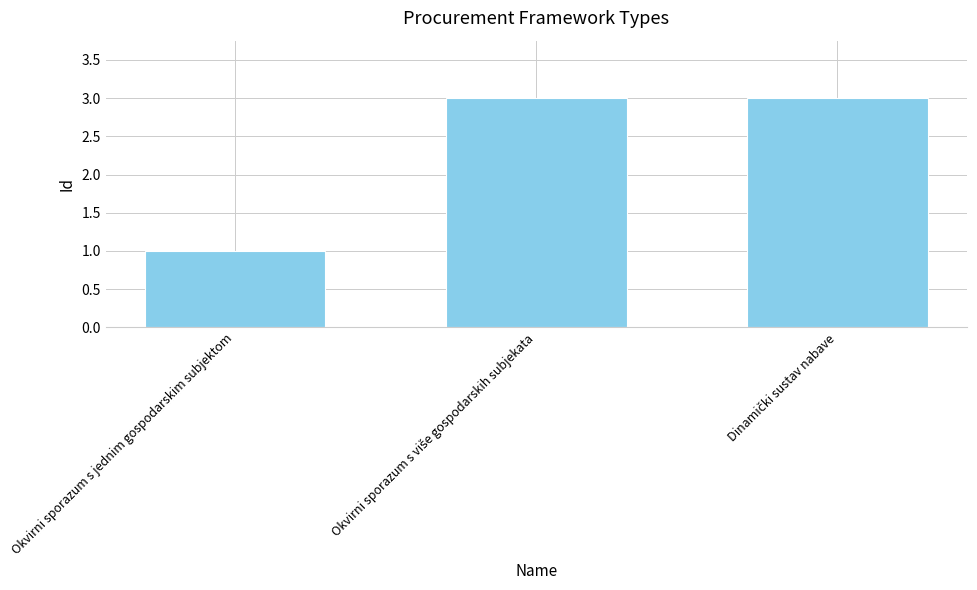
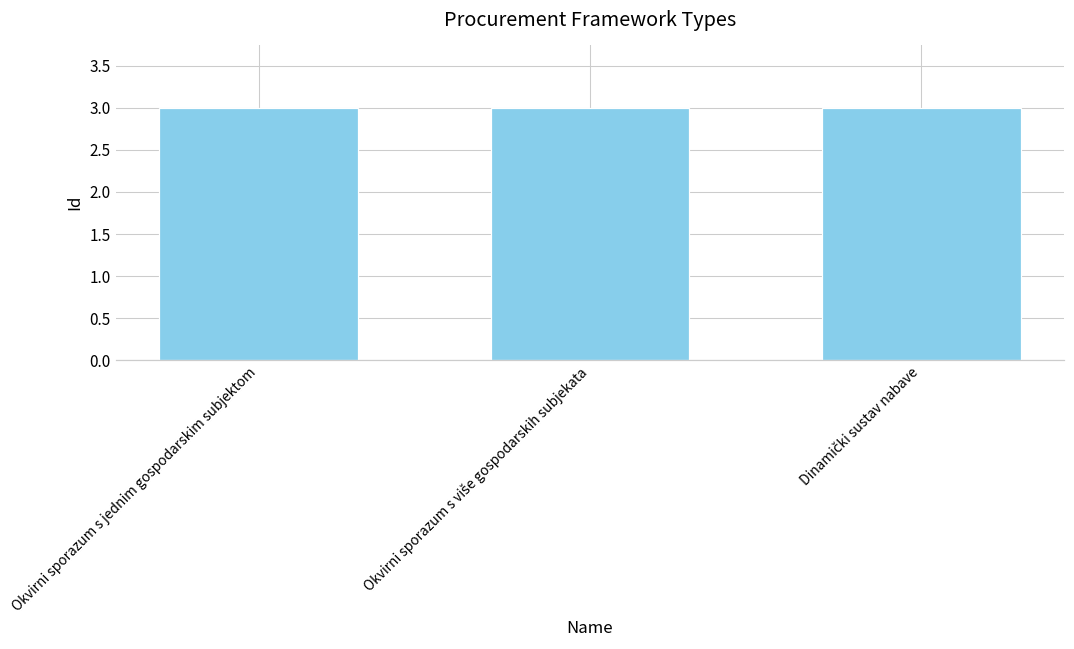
  {
-   "Okvirni sporazum s jednim gospodarskim subjektom": 1,
+   "Okvirni sporazum s jednim gospodarskim subjektom": 3,
    "Okvirni sporazum s više gospodarskih subjekata": 3,
    "Dinamički sustav nabave": 3
  }
